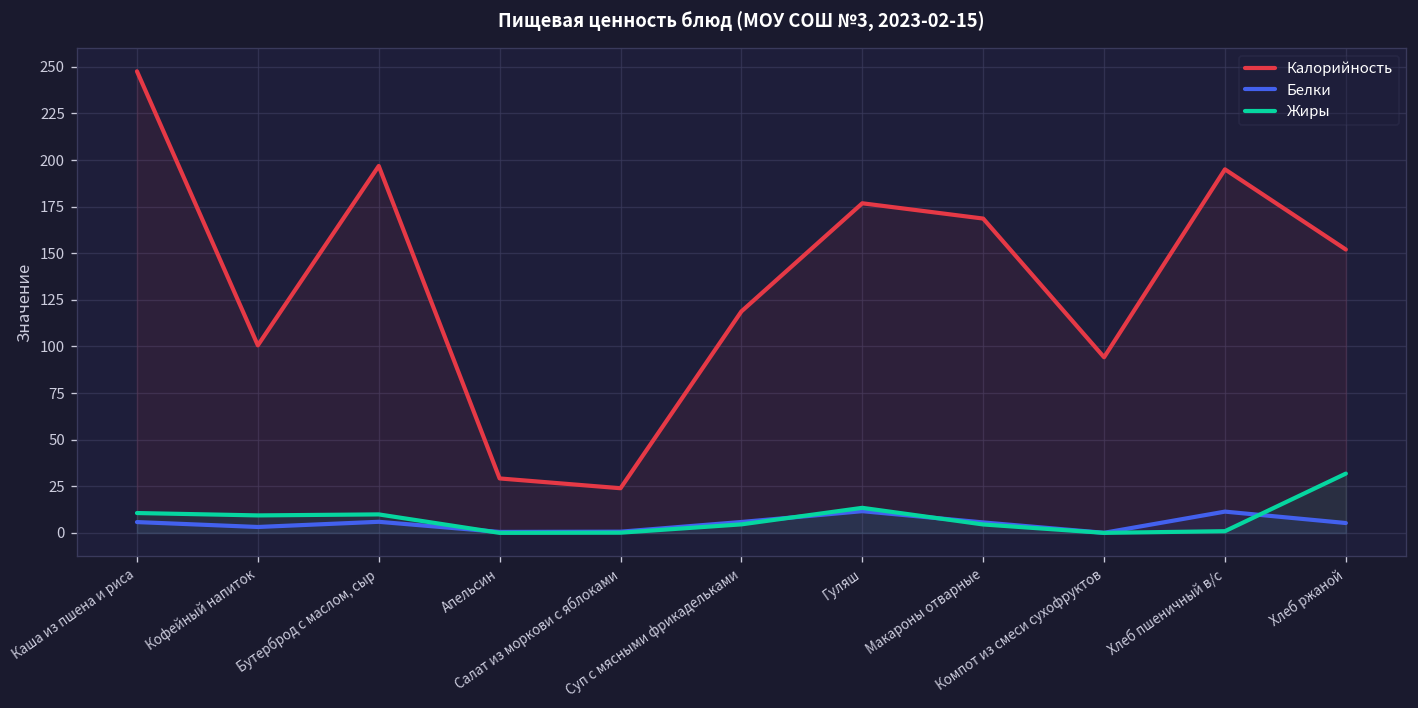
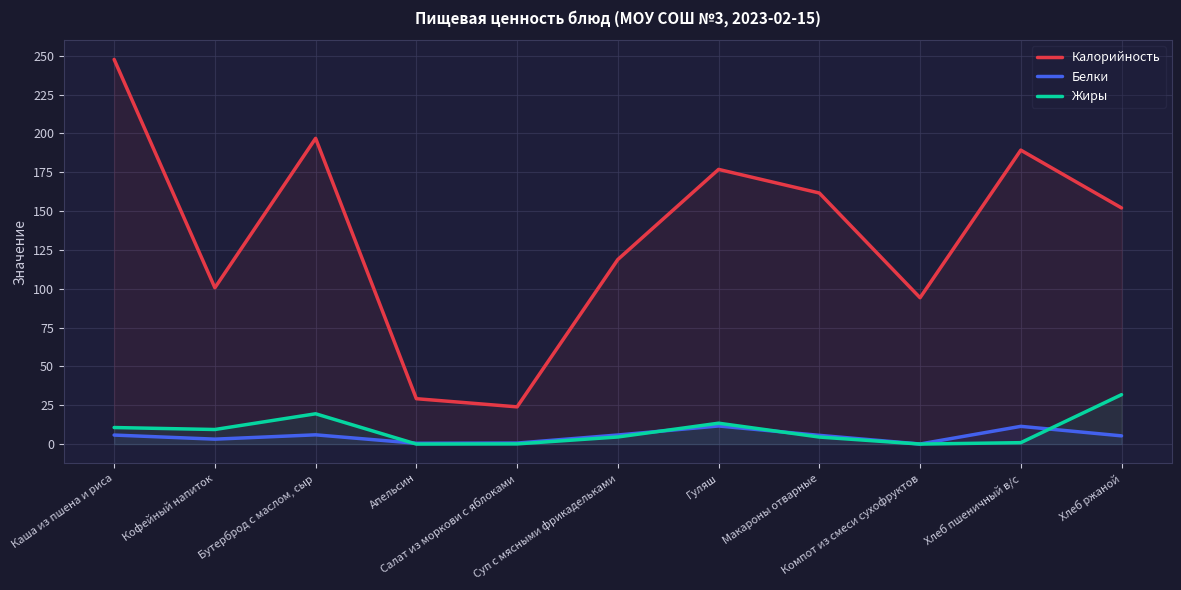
  {
    "Калорийность": {
      "Каша из пшена и риса": 248,
      "Кофейный напиток": 101,
      "Бутерброд с маслом, сыр": 197,
      "Апельсин": 29,
      "Салат из моркови с яблоками": 24,
      "Суп с мясными фрикадельками": 119,
      "Гуляш": 177,
-     "Макароны отварные": 169,
+     "Макароны отварные": 162,
      "Компот из смеси сухофруктов": 94,
-     "Хлеб пшеничный в/с": 195,
+     "Хлеб пшеничный в/с": 189,
      "Хлеб ржаной": 152
    },
    "Белки": {
      "Каша из пшена и риса": 6,
      "Кофейный напиток": 3,
      "Бутерброд с маслом, сыр": 6,
      "Гуляш": 12,
      "Хлеб пшеничный в/с": 11,
      "Хлеб ржаной": 5
    },
    "Жиры": {
      "Каша из пшена и риса": 11,
      "Кофейный напиток": 9,
-     "Бутерброд с маслом, сыр": 10,
+     "Бутерброд с маслом, сыр": 19,
      "Гуляш": 13,
      "Хлеб пшеничный в/с": 1,
      "Хлеб ржаной": 32
    }
  }
